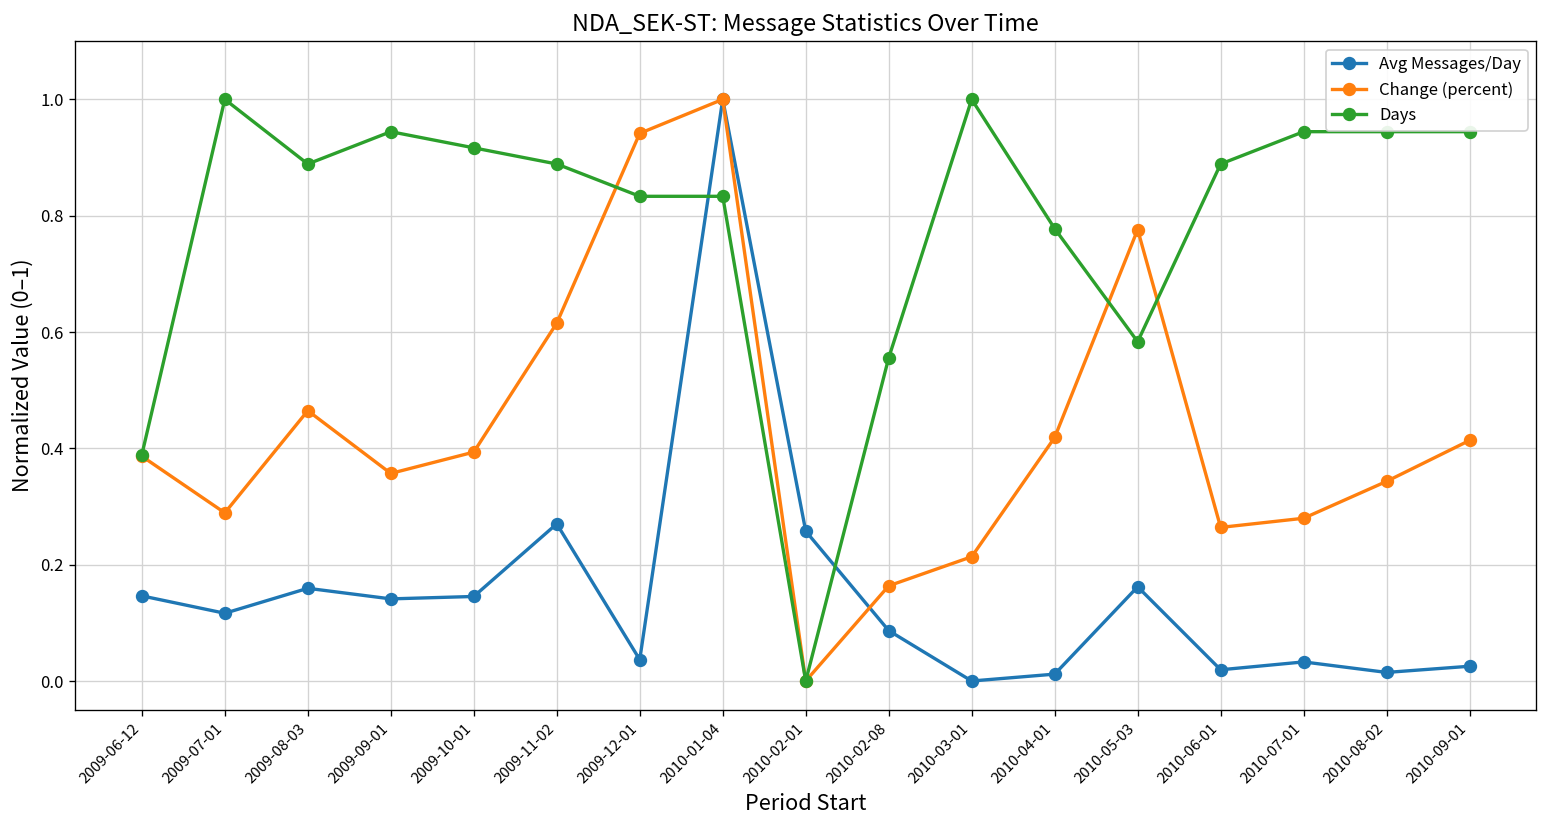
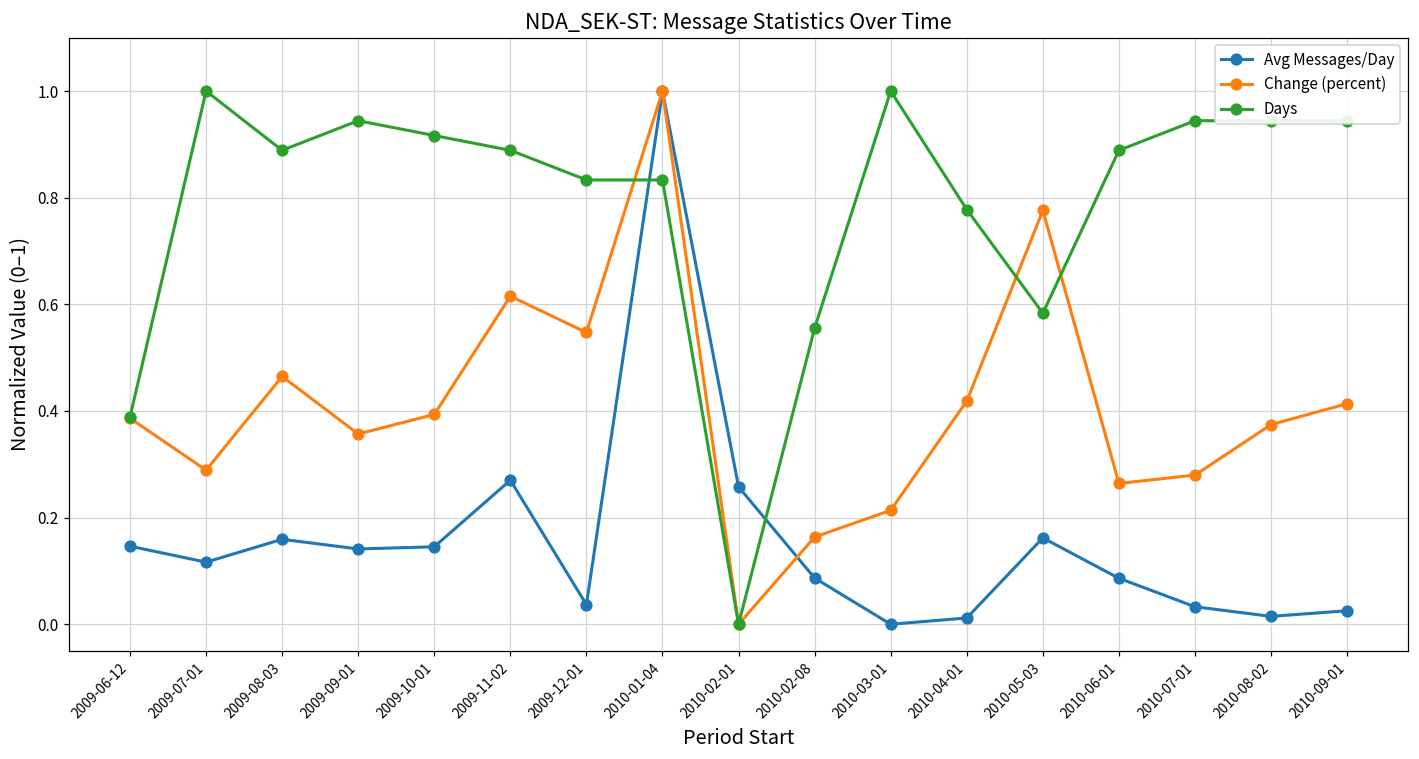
  {
    "Avg Messages/Day": {
      "2009-06-12": 0.15,
      "2009-07-01": 0.12,
      "2009-08-03": 0.16,
      "2009-09-01": 0.14,
      "2009-10-01": 0.15,
      "2009-11-02": 0.27,
      "2009-12-01": 0.04,
      "2010-02-01": 0.26,
      "2010-02-08": 0.09,
      "2010-03-01": 0.00,
      "2010-04-01": 0.01,
      "2010-05-03": 0.16,
-     "2010-06-01": 0.02,
+     "2010-06-01": 0.09,
      "2010-07-01": 0.03,
      "2010-08-02": 0.01,
      "2010-09-01": 0.03
    },
    "Change (percent)": {
      "2009-07-01": 0.29,
      "2009-08-03": 0.46,
      "2009-09-01": 0.36,
      "2009-10-01": 0.39,
      "2009-11-02": 0.62,
-     "2009-12-01": 0.94,
+     "2009-12-01": 0.55,
      "2010-02-08": 0.16,
      "2010-03-01": 0.21,
      "2010-04-01": 0.42,
      "2010-05-03": 0.78,
      "2010-06-01": 0.26,
      "2010-07-01": 0.28,
-     "2010-08-02": 0.34,
+     "2010-08-02": 0.37,
      "2010-09-01": 0.41
    },
    "Days": {
      "2009-07-01": 1.00,
      "2009-08-03": 0.89,
      "2009-09-01": 0.94,
      "2009-10-01": 0.92,
      "2009-11-02": 0.89,
      "2009-12-01": 0.83,
      "2010-01-04": 0.83,
      "2010-02-08": 0.56,
      "2010-03-01": 1.00,
      "2010-04-01": 0.78,
      "2010-05-03": 0.58,
      "2010-06-01": 0.89,
      "2010-07-01": 0.94,
      "2010-08-02": 0.94,
      "2010-09-01": 0.94
    }
  }
